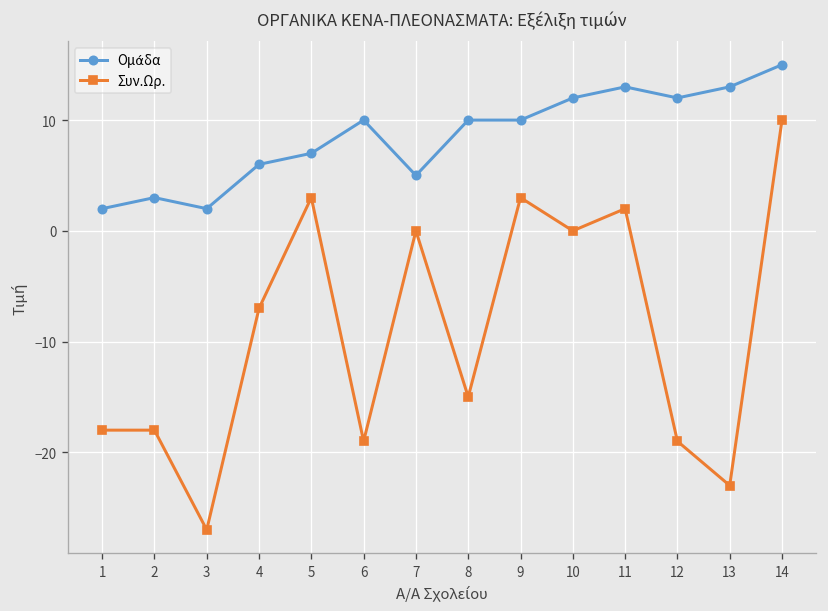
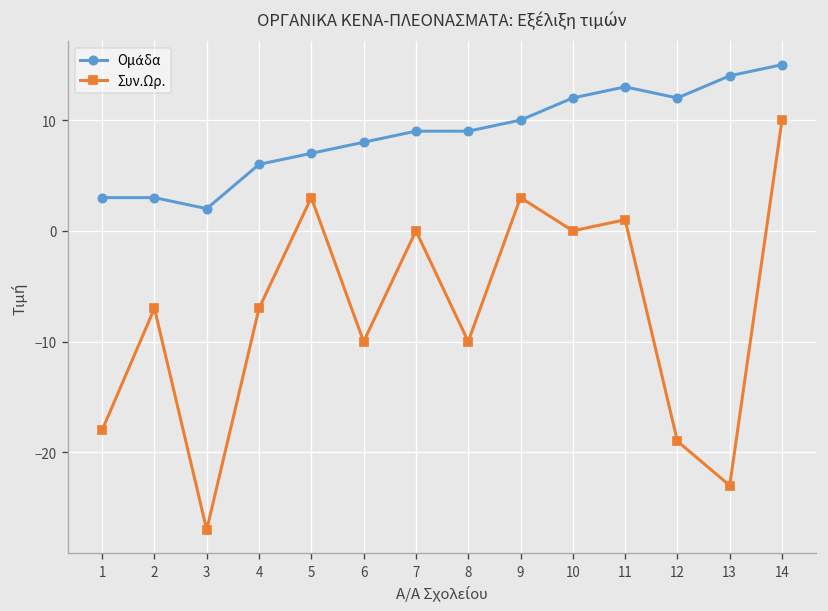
  {
    "Ομάδα": {
-     "1": 2,
+     "1": 3,
      "2": 3,
      "3": 2,
      "4": 6,
      "5": 7,
-     "6": 10,
-     "7": 5,
-     "8": 10,
+     "6": 8,
+     "7": 9,
+     "8": 9,
      "9": 10,
      "10": 12,
      "11": 13,
      "12": 12,
-     "13": 13,
+     "13": 14,
      "14": 15
    },
    "Συν.Ωρ.": {
      "1": -18,
-     "2": -18,
+     "2": -7,
      "3": -27,
      "4": -7,
      "5": 3,
-     "6": -19,
+     "6": -10,
      "7": 0,
-     "8": -15,
+     "8": -10,
      "9": 3,
      "10": 0,
-     "11": 2,
+     "11": 1,
      "12": -19,
      "13": -23,
      "14": 10
    }
  }
